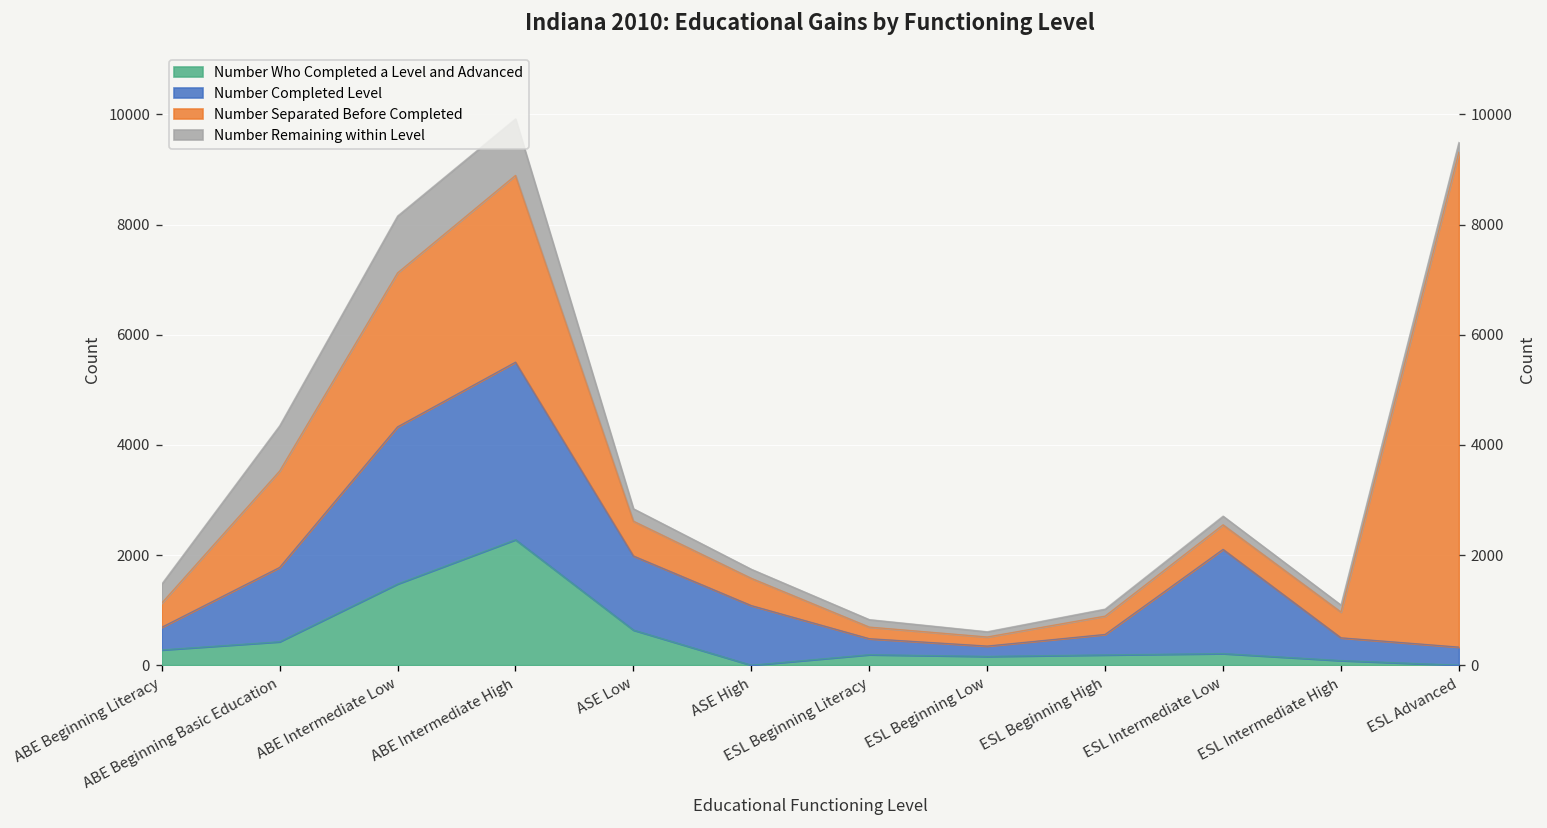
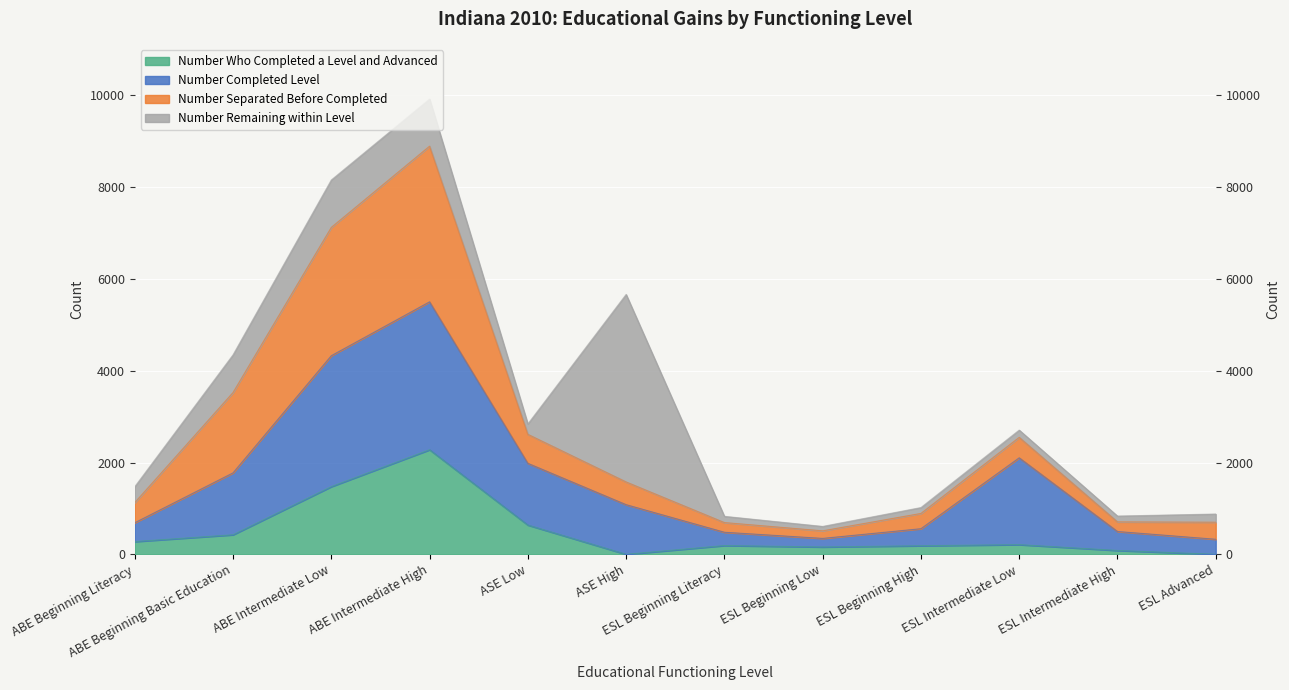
  {
    "Number Who Completed a Level and Advanced": {
      "ABE Beginning Literacy": 300,
      "ABE Beginning Basic Education": 400,
      "ABE Intermediate Low": 1500,
      "ABE Intermediate High": 2300,
      "ASE Low": 600,
      "ASE High": 0,
      "ESL Beginning Literacy": 200,
      "ESL Beginning Low": 200,
      "ESL Beginning High": 200,
      "ESL Intermediate Low": 200,
      "ESL Intermediate High": 100,
      "ESL Advanced": 0
    },
    "Number Completed Level": {
      "ABE Beginning Literacy": 400,
      "ABE Beginning Basic Education": 1300,
      "ABE Intermediate Low": 2900,
      "ABE Intermediate High": 3200,
      "ASE Low": 1300,
      "ASE High": 1100,
      "ESL Beginning Literacy": 300,
      "ESL Beginning Low": 200,
      "ESL Beginning High": 400,
      "ESL Intermediate Low": 1900,
      "ESL Intermediate High": 400,
      "ESL Advanced": 300
    },
    "Number Separated Before Completed": {
      "ABE Beginning Literacy": 400,
      "ABE Beginning Basic Education": 1800,
      "ABE Intermediate Low": 2800,
      "ABE Intermediate High": 3400,
      "ASE Low": 600,
      "ASE High": 500,
      "ESL Beginning Literacy": 200,
      "ESL Beginning Low": 200,
      "ESL Beginning High": 300,
      "ESL Intermediate Low": 400,
-     "ESL Intermediate High": 500,
-     "ESL Advanced": 9000
+     "ESL Intermediate High": 200,
+     "ESL Advanced": 400
    },
    "Number Remaining within Level": {
      "ABE Beginning Literacy": 300,
      "ABE Beginning Basic Education": 800,
      "ABE Intermediate Low": 1000,
      "ASE Low": 200,
-     "ASE High": 200,
+     "ASE High": 4100,
      "ESL Beginning Literacy": 100,
      "ESL Beginning Low": 100,
      "ESL Beginning High": 100,
      "ESL Intermediate Low": 200,
      "ESL Intermediate High": 100,
      "ESL Advanced": 200
    }
  }
